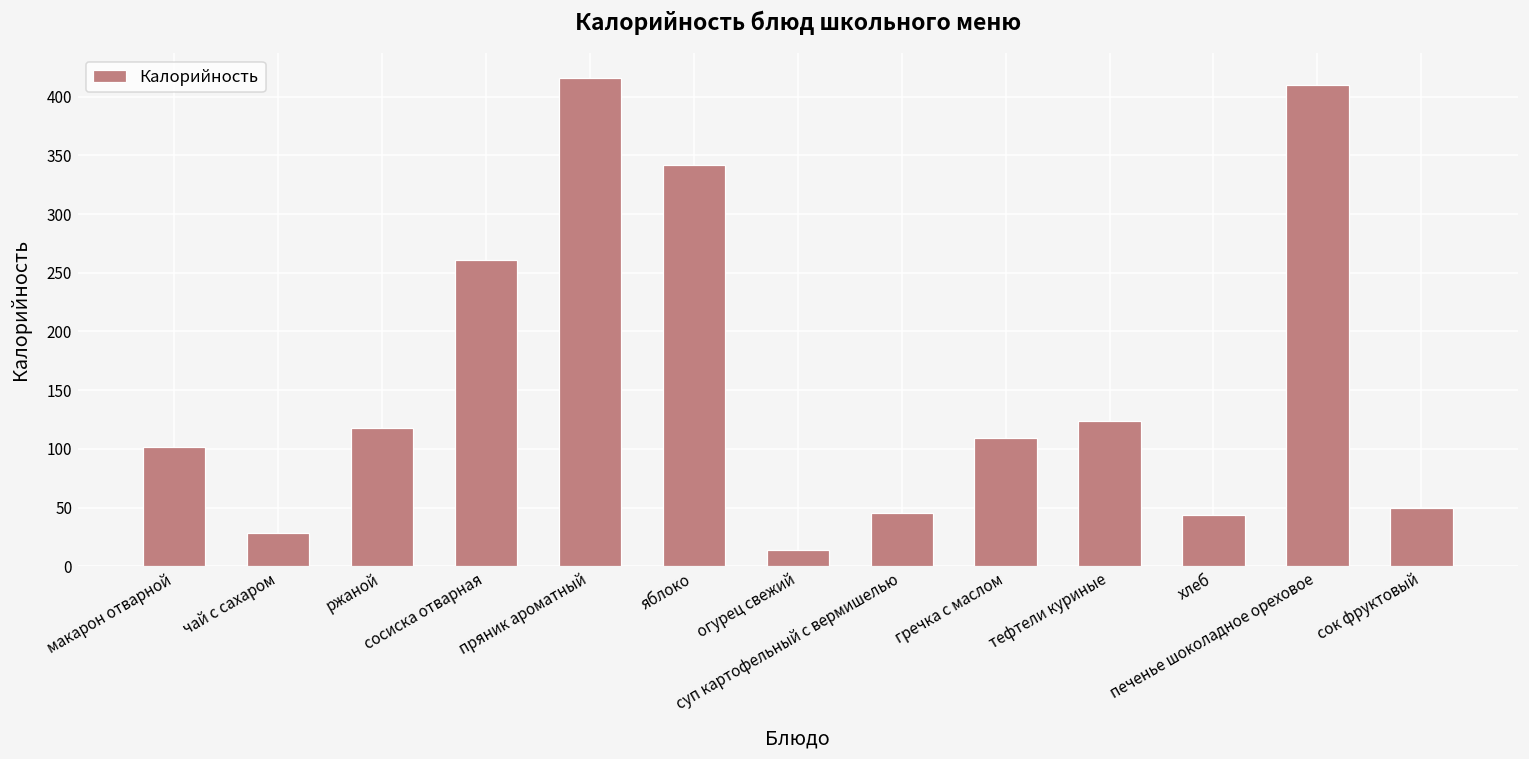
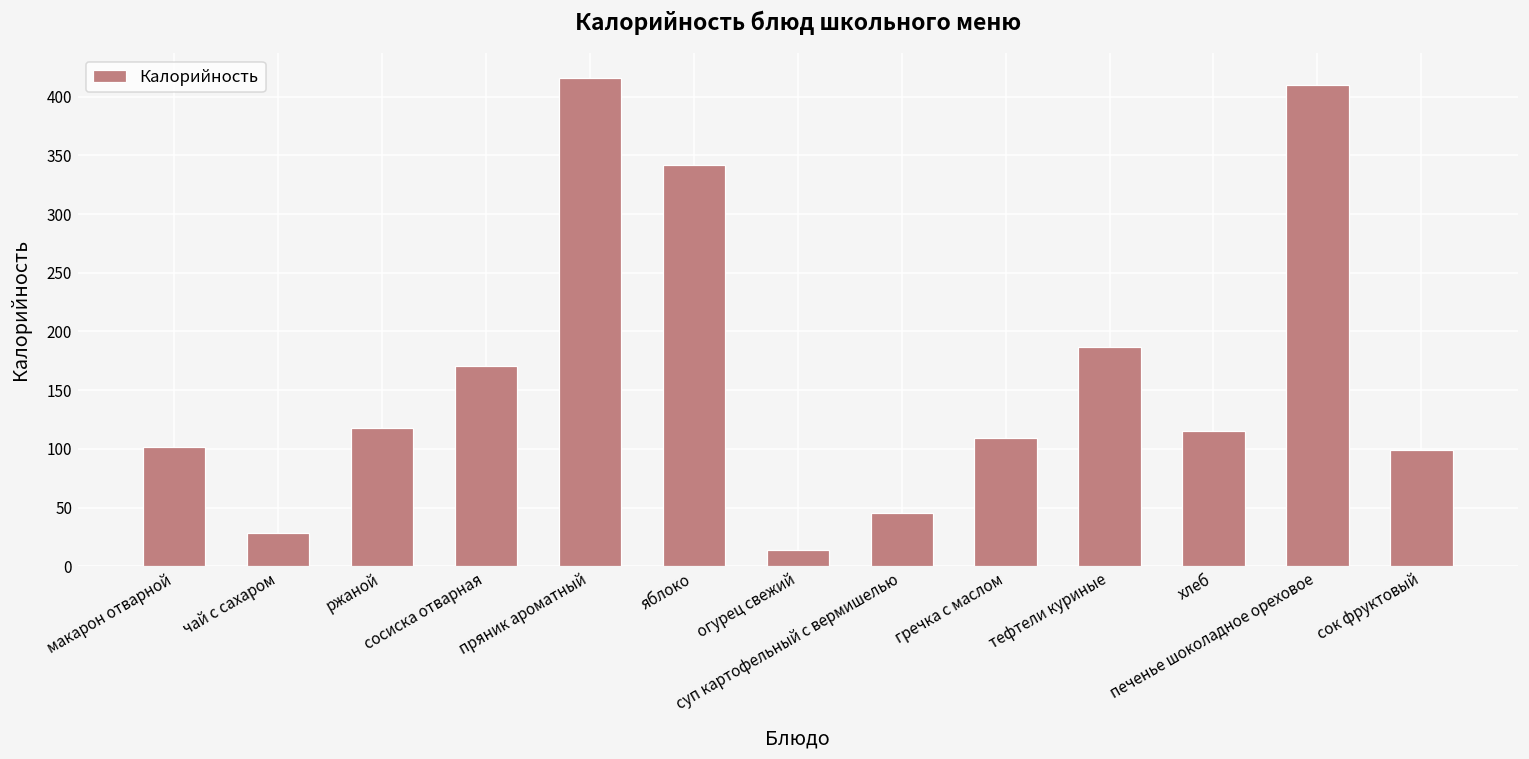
  {
    "макарон отварной": 102,
    "чай с сахаром": 28,
    "ржаной": 118,
-   "сосиска отварная": 261,
+   "сосиска отварная": 171,
    "пряник ароматный": 416,
    "яблоко": 342,
    "огурец свежий": 14,
    "суп картофельный с вермишелью": 45,
    "гречка с маслом": 109,
-   "тефтели куриные": 124,
-   "хлеб": 44,
+   "тефтели куриные": 187,
+   "хлеб": 115,
    "печенье шоколадное ореховое": 410,
-   "сок фруктовый": 50
+   "сок фруктовый": 99
  }
